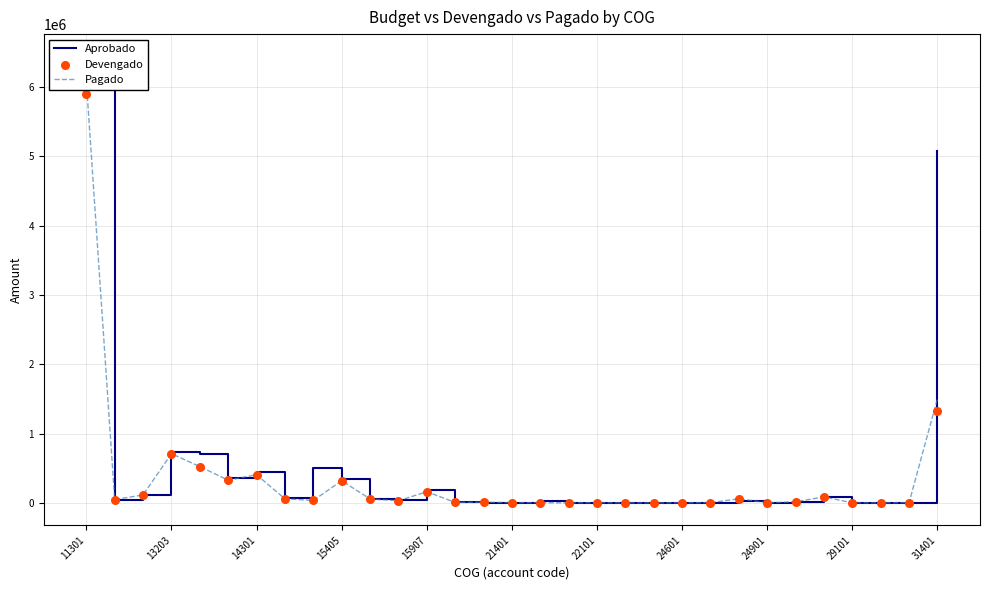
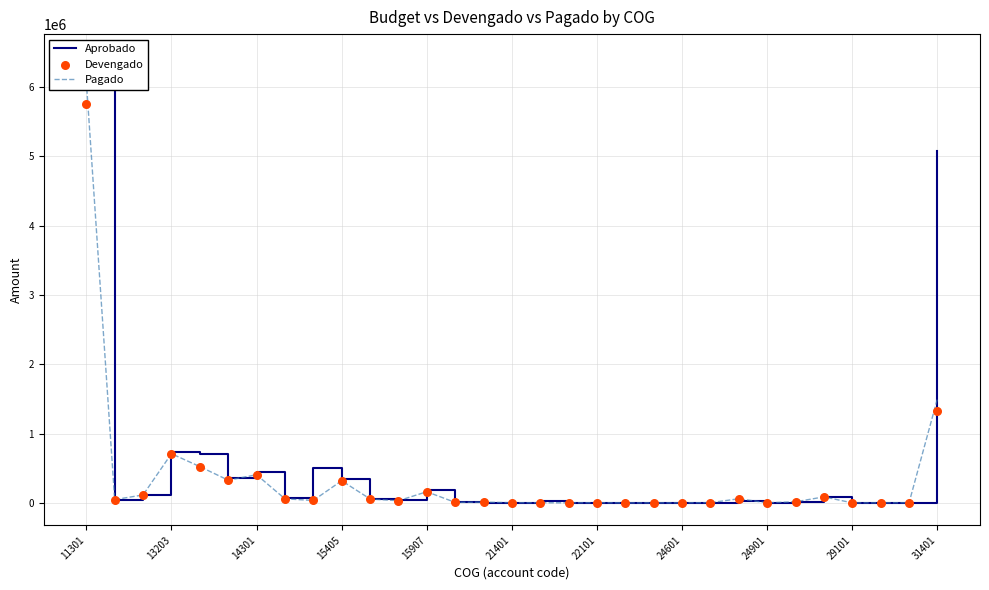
  {
    "Devengado": {
-     "11301": 5900000
+     "11301": 5800000
    },
    "Aprobado": {
      "14301": 400000,
      "31401": 5100000
    },
    "Pagado": {
      "31401": 1500000
    }
  }
